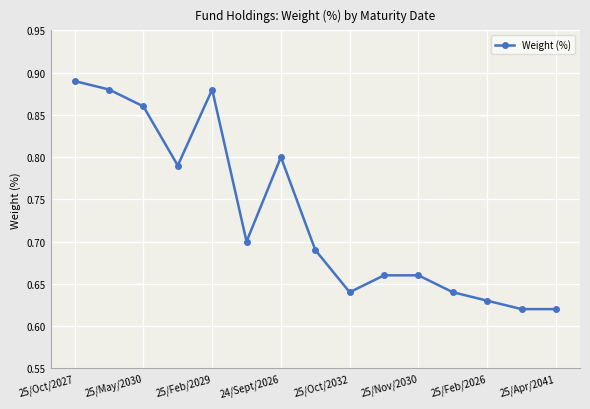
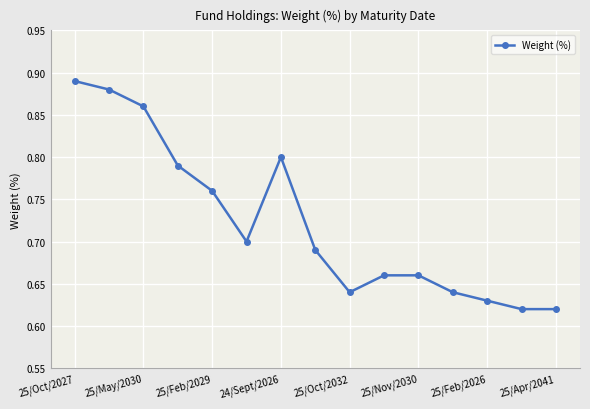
  {
    "25/Oct/2027": 0.89,
    "25/May/2030": 0.86,
-   "25/Feb/2029": 0.88,
+   "25/Feb/2029": 0.76,
    "24/Sept/2026": 0.80,
    "25/Oct/2032": 0.64,
    "25/Nov/2030": 0.66,
    "25/Feb/2026": 0.63,
    "25/Apr/2041": 0.62
  }
